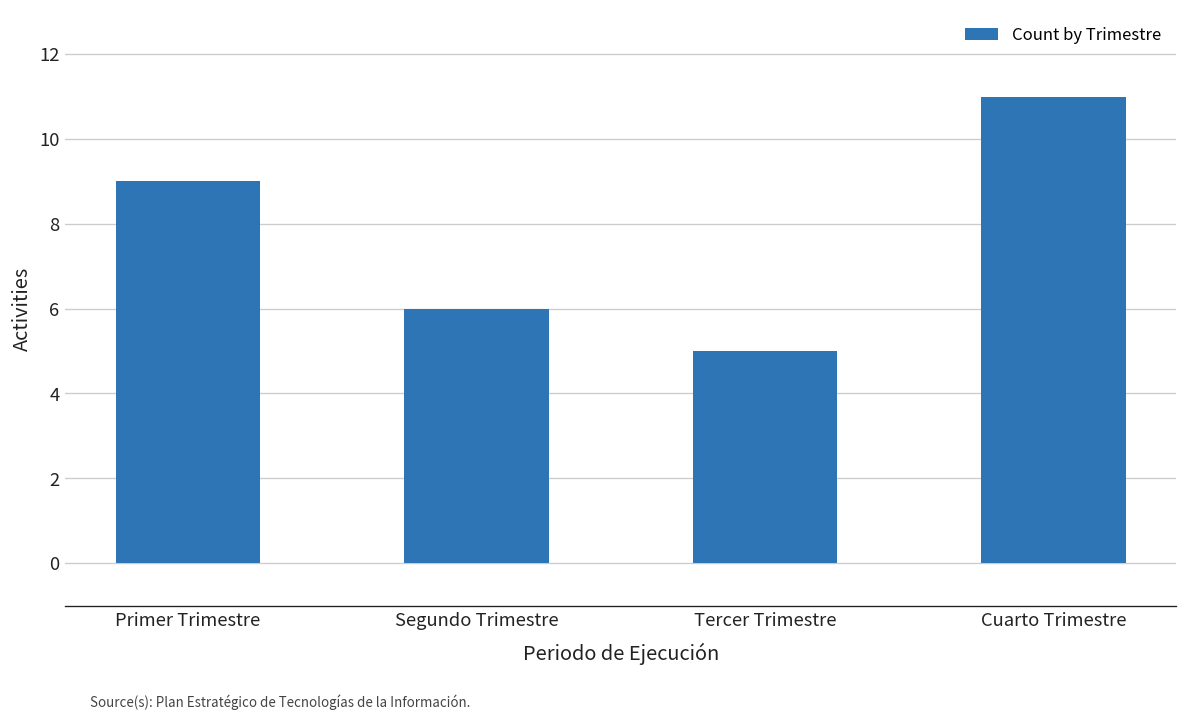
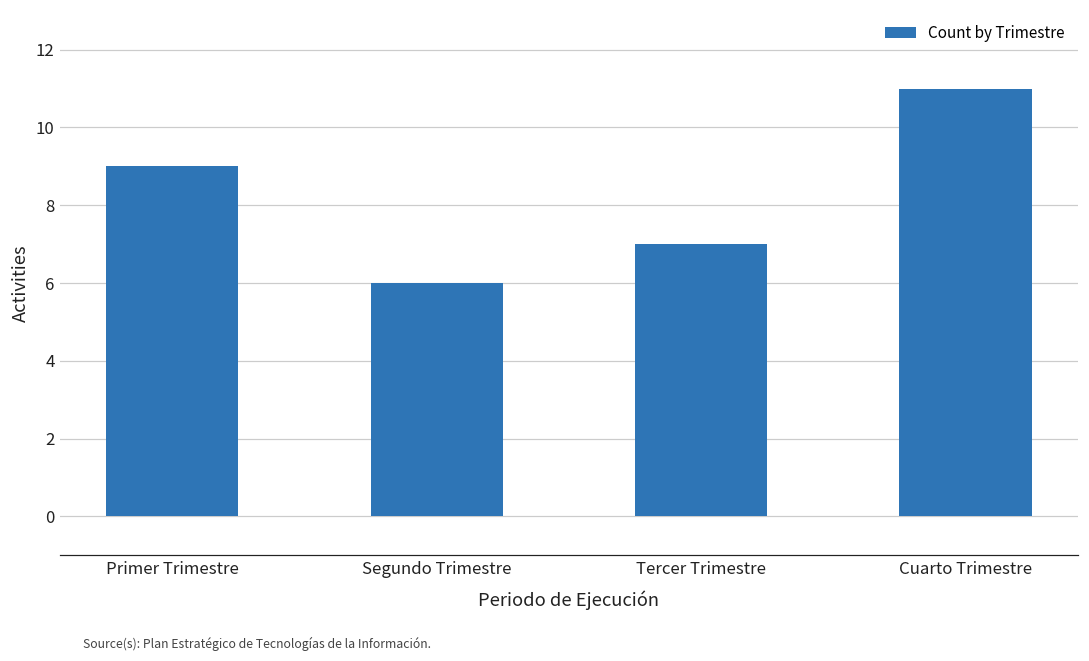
  {
    "Primer Trimestre": 9,
    "Segundo Trimestre": 6,
-   "Tercer Trimestre": 5,
+   "Tercer Trimestre": 7,
    "Cuarto Trimestre": 11
  }
